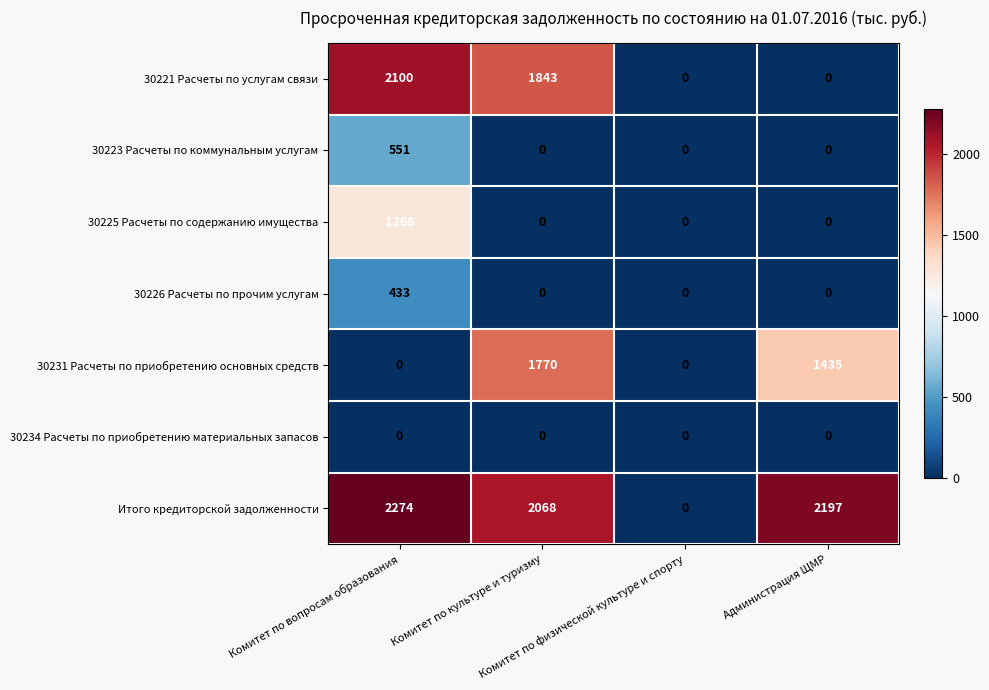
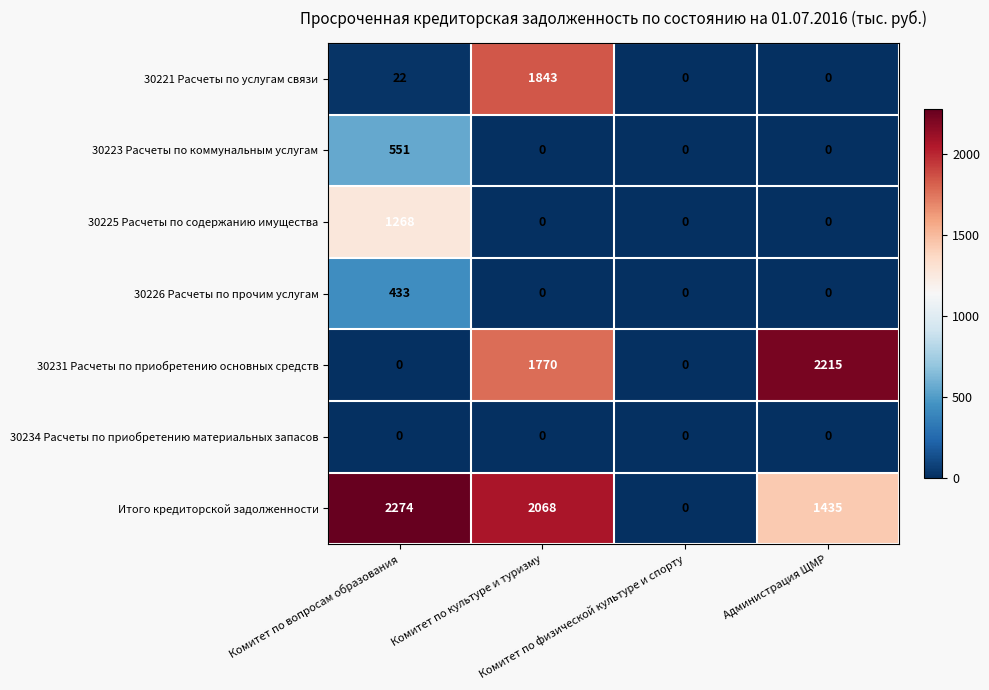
  {
    "30221 Расчеты по услугам связи": {
-     "Комитет по вопросам образования": 2100,
+     "Комитет по вопросам образования": 22,
      "Комитет по культуре и туризму": 1843,
      "Комитет по физической культуре и спорту": 0,
      "Администрация ЩМР": 0
    },
    "30223 Расчеты по коммунальным услугам": {
      "Комитет по вопросам образования": 551,
      "Комитет по культуре и туризму": 0,
      "Комитет по физической культуре и спорту": 0,
      "Администрация ЩМР": 0
    },
    "30225 Расчеты по содержанию имущества": {
      "Комитет по культуре и туризму": 0,
      "Комитет по физической культуре и спорту": 0,
      "Администрация ЩМР": 0
    },
    "30226 Расчеты по прочим услугам": {
      "Комитет по вопросам образования": 433,
      "Комитет по культуре и туризму": 0,
      "Комитет по физической культуре и спорту": 0,
      "Администрация ЩМР": 0
    },
    "30231 Расчеты по приобретению основных средств": {
      "Комитет по вопросам образования": 0,
      "Комитет по культуре и туризму": 1770,
      "Комитет по физической культуре и спорту": 0,
-     "Администрация ЩМР": 1435
+     "Администрация ЩМР": 2215
    },
    "30234 Расчеты по приобретению материальных запасов": {
      "Комитет по вопросам образования": 0,
      "Комитет по культуре и туризму": 0,
      "Комитет по физической культуре и спорту": 0,
      "Администрация ЩМР": 0
    },
    "Итого кредиторской задолженности": {
      "Комитет по вопросам образования": 2274,
      "Комитет по культуре и туризму": 2068,
      "Комитет по физической культуре и спорту": 0,
-     "Администрация ЩМР": 2197
+     "Администрация ЩМР": 1435
    }
  }
